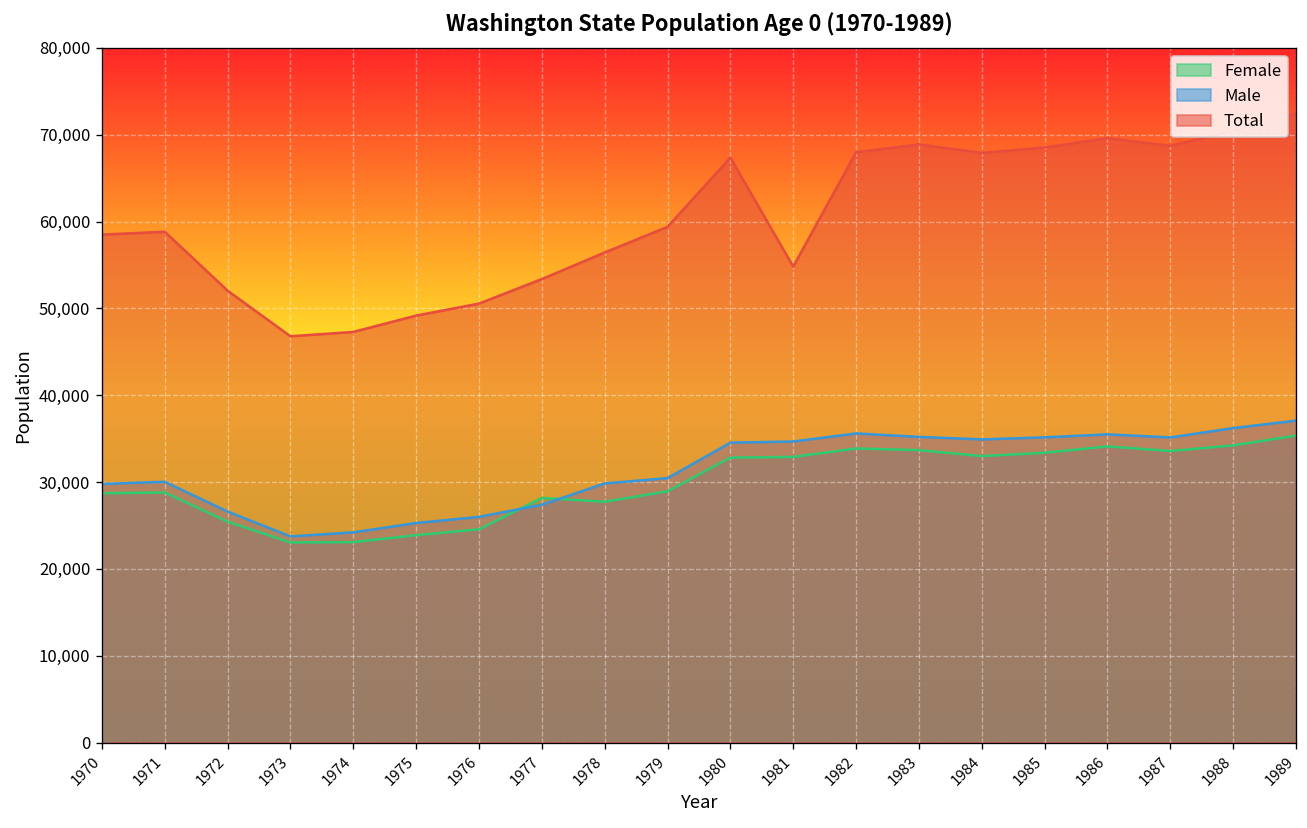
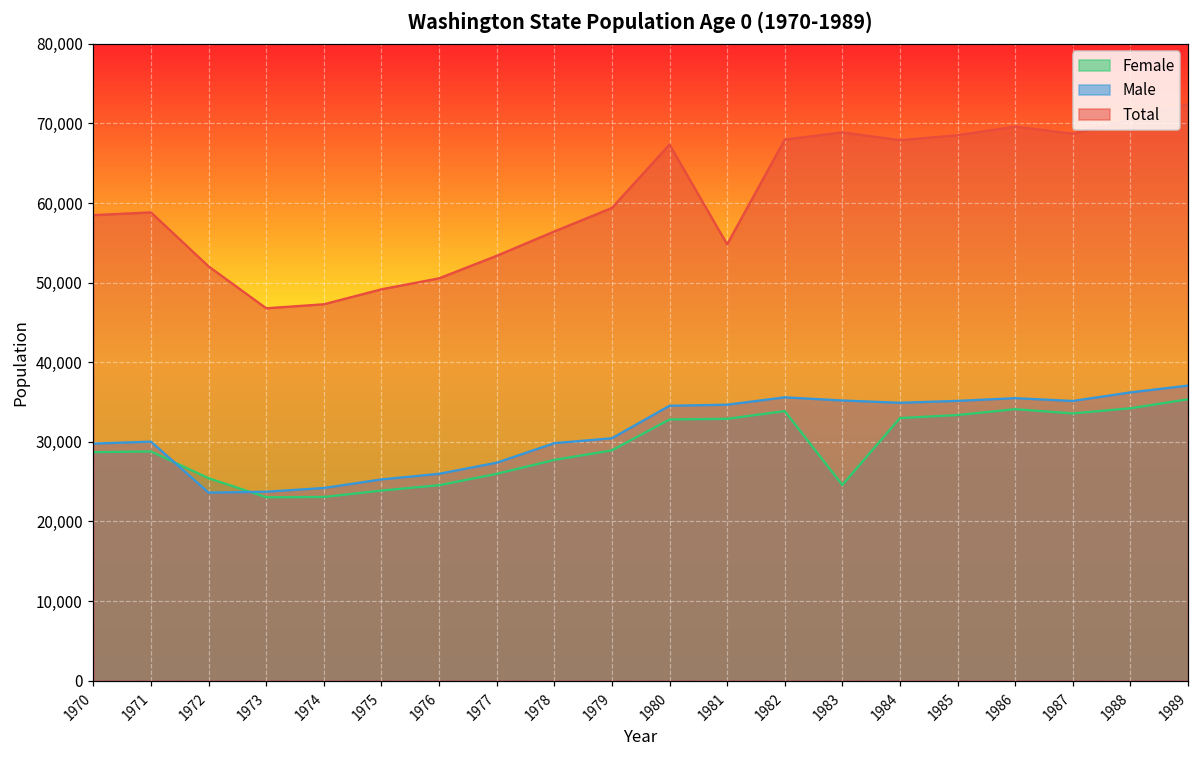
  {
    "Female": {
      "1970": "29,000",
      "1971": "29,000",
      "1972": "25,000",
      "1973": "23,000",
      "1974": "23,000",
      "1975": "24,000",
      "1976": "25,000",
-     "1977": "28,000",
+     "1977": "26,000",
      "1978": "28,000",
      "1979": "29,000",
      "1980": "33,000",
      "1981": "33,000",
      "1982": "34,000",
-     "1983": "34,000",
+     "1983": "25,000",
      "1984": "33,000",
      "1985": "33,000",
      "1986": "34,000",
      "1987": "34,000",
      "1988": "34,000",
      "1989": "35,000"
    },
    "Male": {
      "1970": "30,000",
      "1971": "30,000",
-     "1972": "27,000",
+     "1972": "24,000",
      "1973": "24,000",
      "1974": "24,000",
      "1975": "25,000",
      "1976": "26,000",
      "1977": "27,000",
      "1978": "30,000",
      "1979": "30,000",
      "1980": "35,000",
      "1981": "35,000",
      "1982": "36,000",
      "1983": "35,000",
      "1984": "35,000",
      "1985": "35,000",
      "1986": "35,000",
      "1987": "35,000",
      "1988": "36,000",
      "1989": "37,000"
    },
    "Total": {
      "1970": "58,000",
      "1971": "59,000",
      "1972": "52,000",
      "1973": "47,000",
      "1974": "47,000",
      "1975": "49,000",
      "1976": "51,000",
      "1977": "53,000",
      "1978": "56,000",
      "1979": "59,000",
      "1980": "67,000",
      "1981": "55,000",
      "1982": "68,000",
      "1983": "69,000",
      "1984": "68,000",
      "1985": "69,000",
      "1986": "70,000",
      "1987": "69,000",
      "1989": "72,000"
    }
  }
